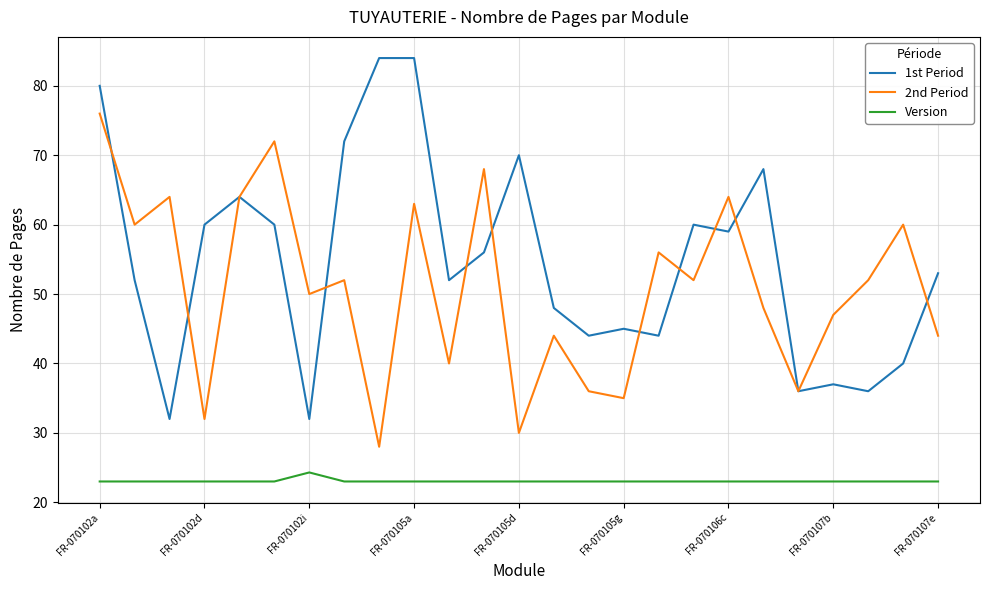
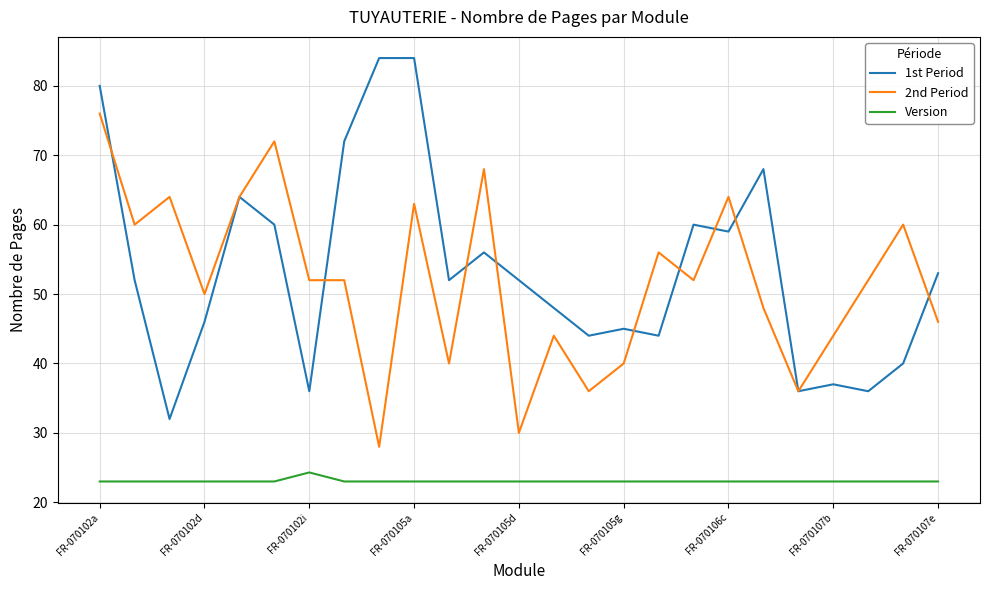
  {
    "1st Period": {
      "FR-070102a": 80,
-     "FR-070102d": 60,
-     "FR-070102i": 32,
+     "FR-070102d": 46,
+     "FR-070102i": 36,
      "FR-070105a": 84,
-     "FR-070105d": 70,
+     "FR-070105d": 52,
      "FR-070105g": 45,
      "FR-070106c": 59,
      "FR-070107b": 37,
      "FR-070107e": 53
    },
    "2nd Period": {
      "FR-070102a": 76,
-     "FR-070102d": 32,
-     "FR-070102i": 50,
+     "FR-070102d": 50,
+     "FR-070102i": 52,
      "FR-070105a": 63,
      "FR-070105d": 30,
-     "FR-070105g": 35,
+     "FR-070105g": 40,
      "FR-070106c": 64,
-     "FR-070107b": 47,
-     "FR-070107e": 44
+     "FR-070107b": 44,
+     "FR-070107e": 46
    },
    "Version": {
      "FR-070102a": 23,
      "FR-070102d": 23,
      "FR-070102i": 24,
      "FR-070105a": 23,
      "FR-070105d": 23,
      "FR-070105g": 23,
      "FR-070106c": 23,
      "FR-070107b": 23,
      "FR-070107e": 23
    }
  }
